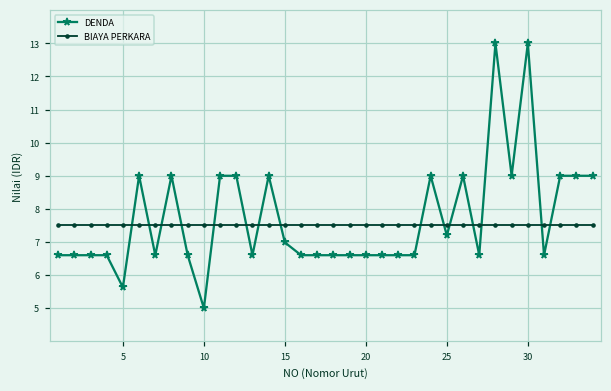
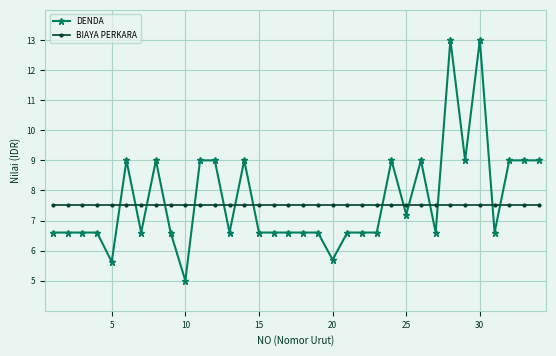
  {
    "DENDA": {
      "5": 5.6,
      "10": 5.0,
-     "15": 7.0,
-     "20": 6.6,
+     "15": 6.6,
+     "20": 5.7,
      "25": 7.2,
      "30": 13.0
    },
    "BIAYA PERKARA": {
      "5": 7.5,
      "10": 7.5,
      "15": 7.5,
      "20": 7.5,
      "25": 7.5,
      "30": 7.5
    }
  }
